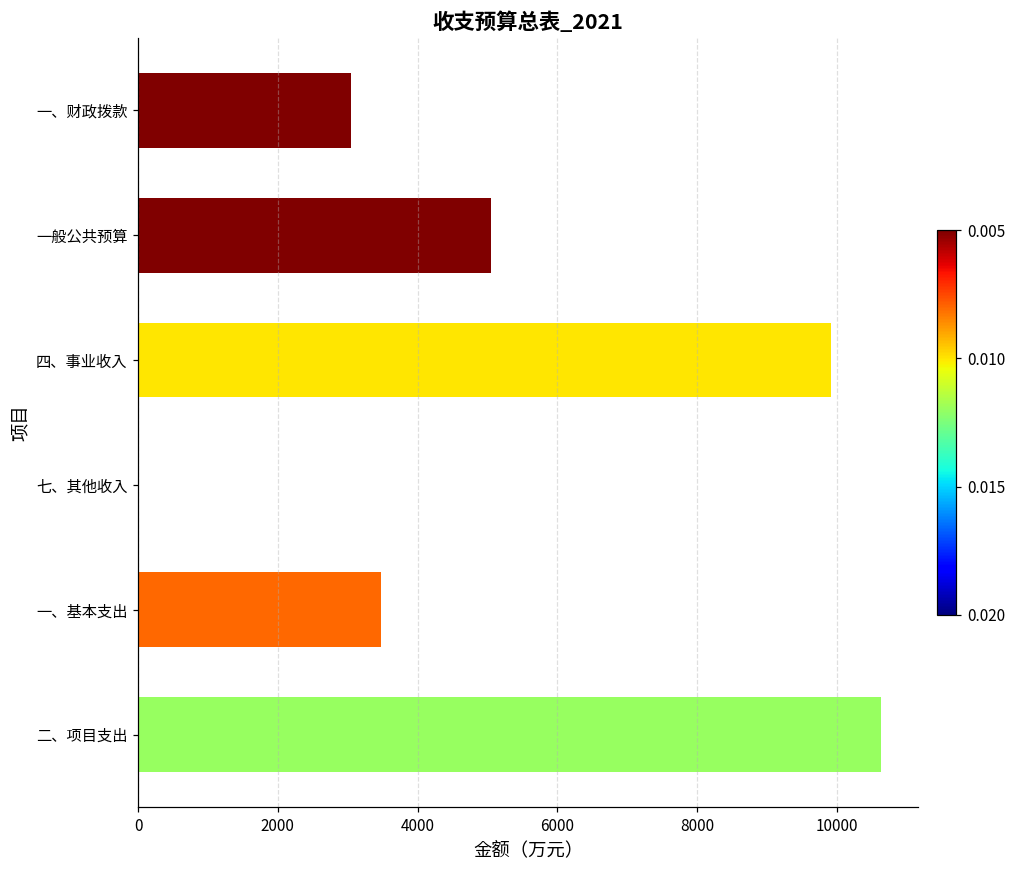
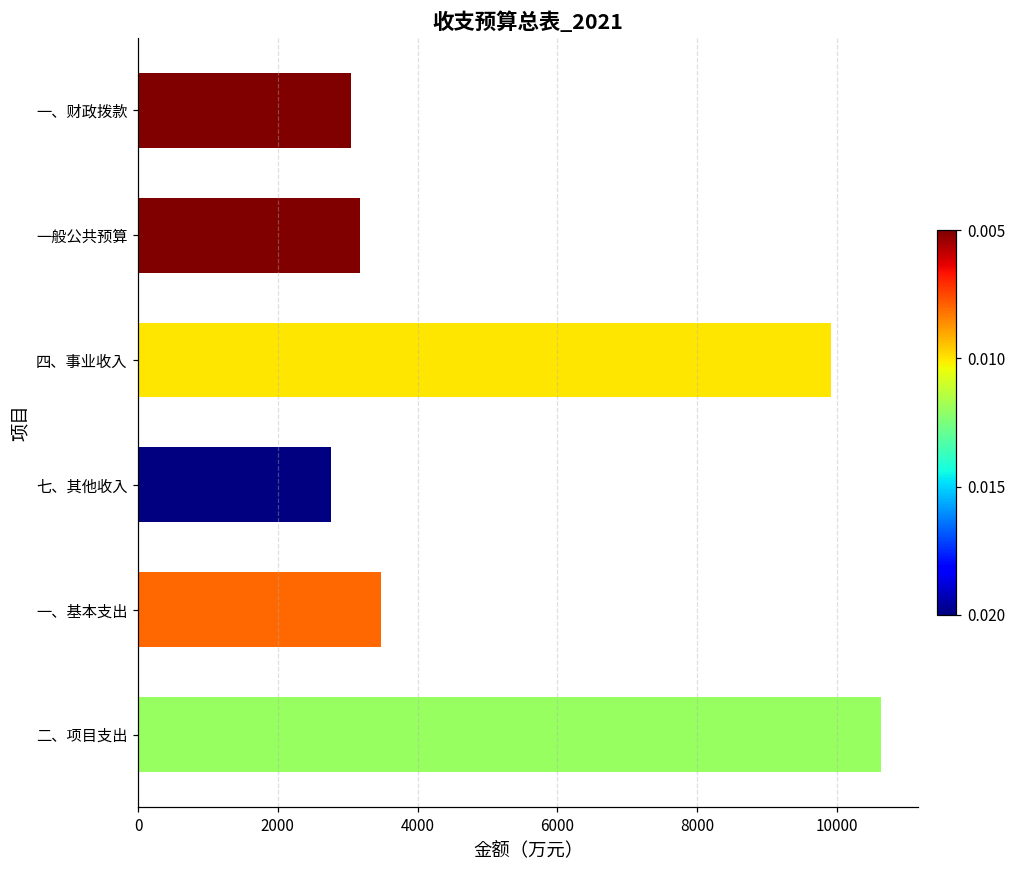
  {
    "一、财政拨款": 3000,
-   "一般公共预算": 5000,
+   "一般公共预算": 3200,
    "四、事业收入": 9900,
-   "七、其他收入": 0,
+   "七、其他收入": 2800,
    "一、基本支出": 3500,
    "二、项目支出": 10600
  }
